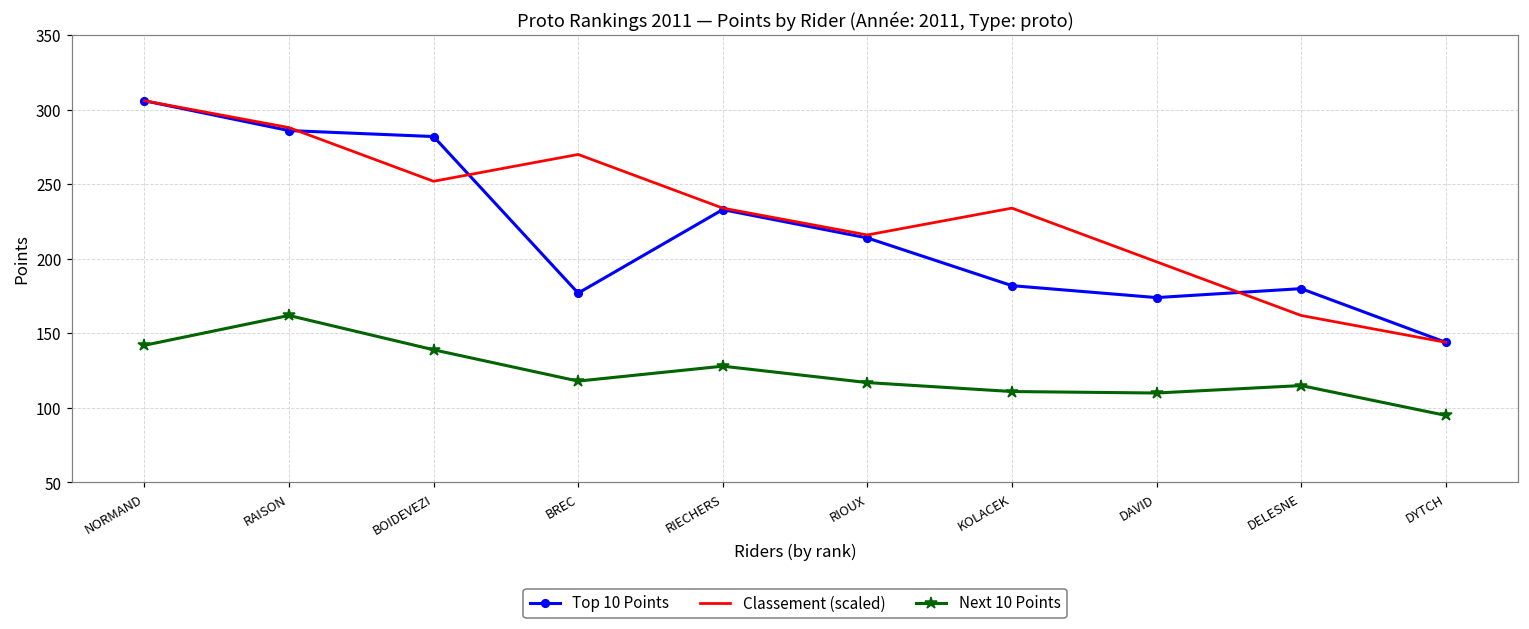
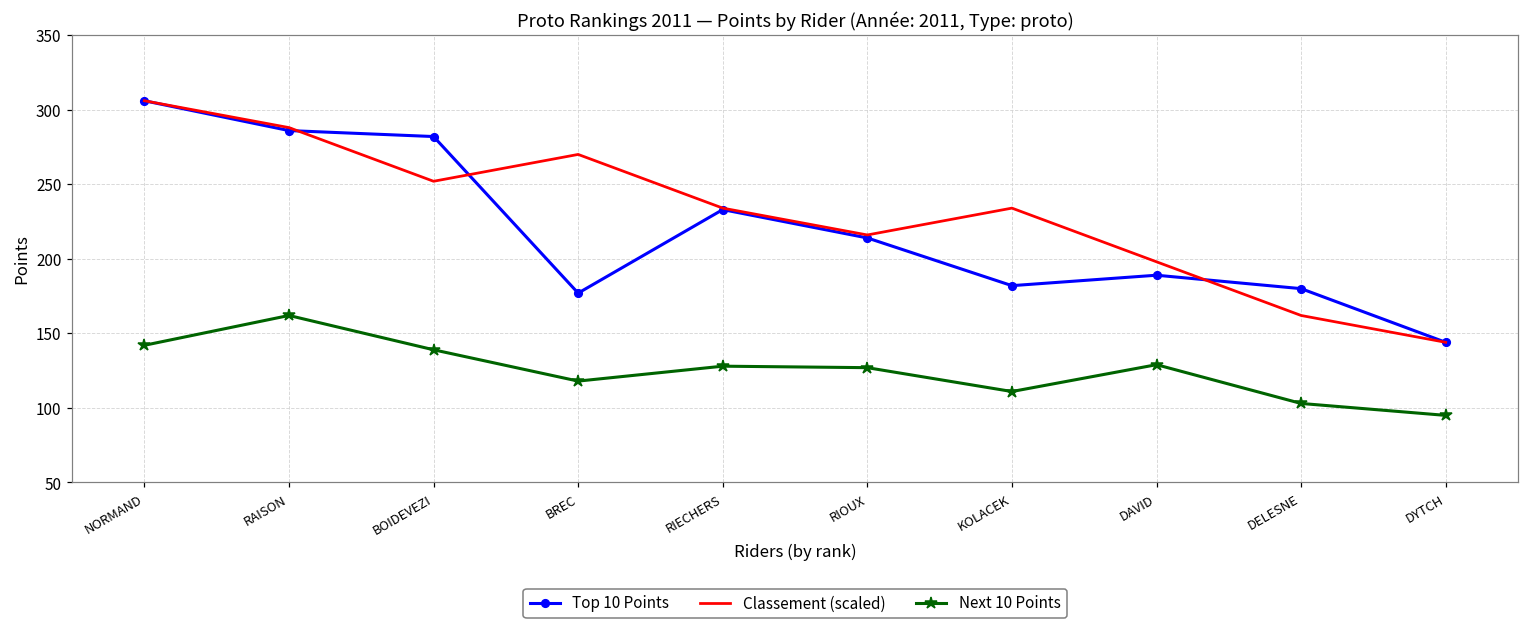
  {
    "Top 10 Points": {
      "RAISON": 286,
      "BOIDEVEZI": 282,
      "BREC": 177,
      "RIOUX": 214,
      "KOLACEK": 182,
-     "DAVID": 174,
+     "DAVID": 189,
      "DELESNE": 180
    },
    "Classement (scaled)": {
      "RAISON": 288,
      "BOIDEVEZI": 252,
      "BREC": 270,
      "RIOUX": 216,
      "KOLACEK": 234,
      "DAVID": 198,
      "DELESNE": 162
    },
    "Next 10 Points": {
      "NORMAND": 142,
      "RAISON": 162,
      "BOIDEVEZI": 139,
      "BREC": 118,
      "RIECHERS": 128,
-     "RIOUX": 117,
+     "RIOUX": 127,
      "KOLACEK": 111,
-     "DAVID": 110,
-     "DELESNE": 115,
+     "DAVID": 129,
+     "DELESNE": 103,
      "DYTCH": 95
    }
  }
